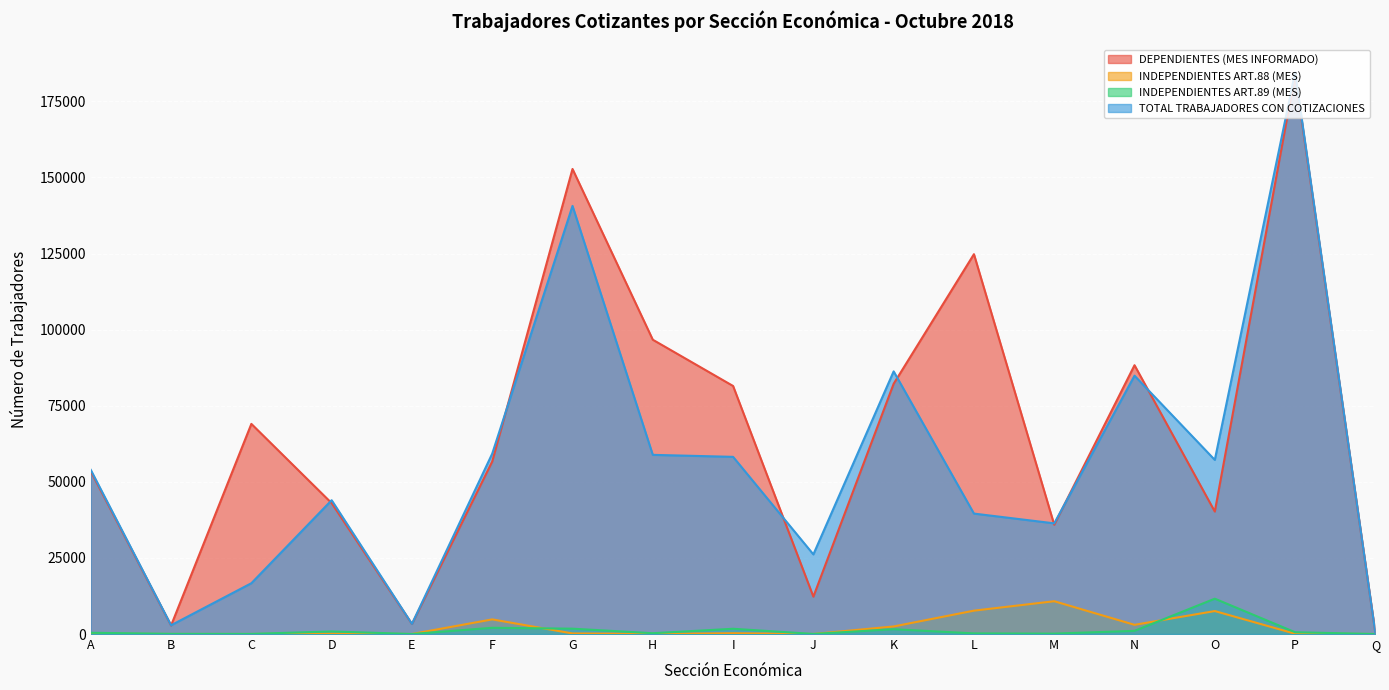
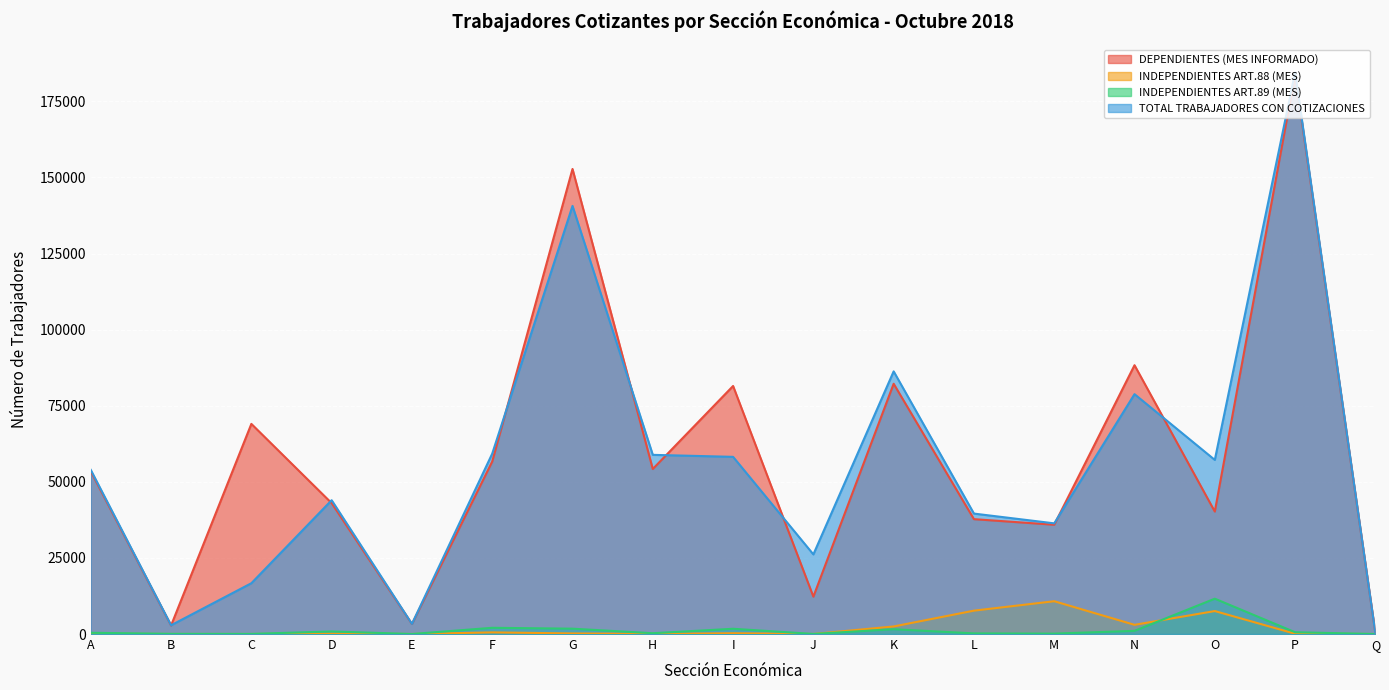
  {
    "DEPENDIENTES (MES INFORMADO)": {
      "C": 69000,
      "D": 43000,
      "F": 57000,
      "G": 153000,
-     "H": 97000,
+     "H": 54000,
      "I": 82000,
      "J": 12000,
      "K": 82000,
-     "L": 125000,
+     "L": 38000,
      "N": 88000,
      "O": 40000
    },
    "INDEPENDIENTES ART.88 (MES)": {
-     "F": 5000,
+     "F": 1000,
      "G": 0,
      "I": 0,
      "K": 2000,
      "L": 8000,
      "M": 11000,
      "N": 3000,
      "O": 8000
    },
    "INDEPENDIENTES ART.89 (MES)": {
      "F": 2000,
      "G": 2000,
      "I": 2000,
      "K": 2000,
      "L": 0,
      "M": 0,
      "N": 1000,
      "O": 12000
    },
    "TOTAL TRABAJADORES CON COTIZACIONES": {
      "C": 17000,
      "D": 44000,
      "F": 59000,
      "G": 141000,
      "H": 59000,
      "I": 58000,
      "J": 26000,
      "K": 86000,
      "L": 40000,
-     "N": 85000,
+     "N": 79000,
      "O": 57000
    }
  }
